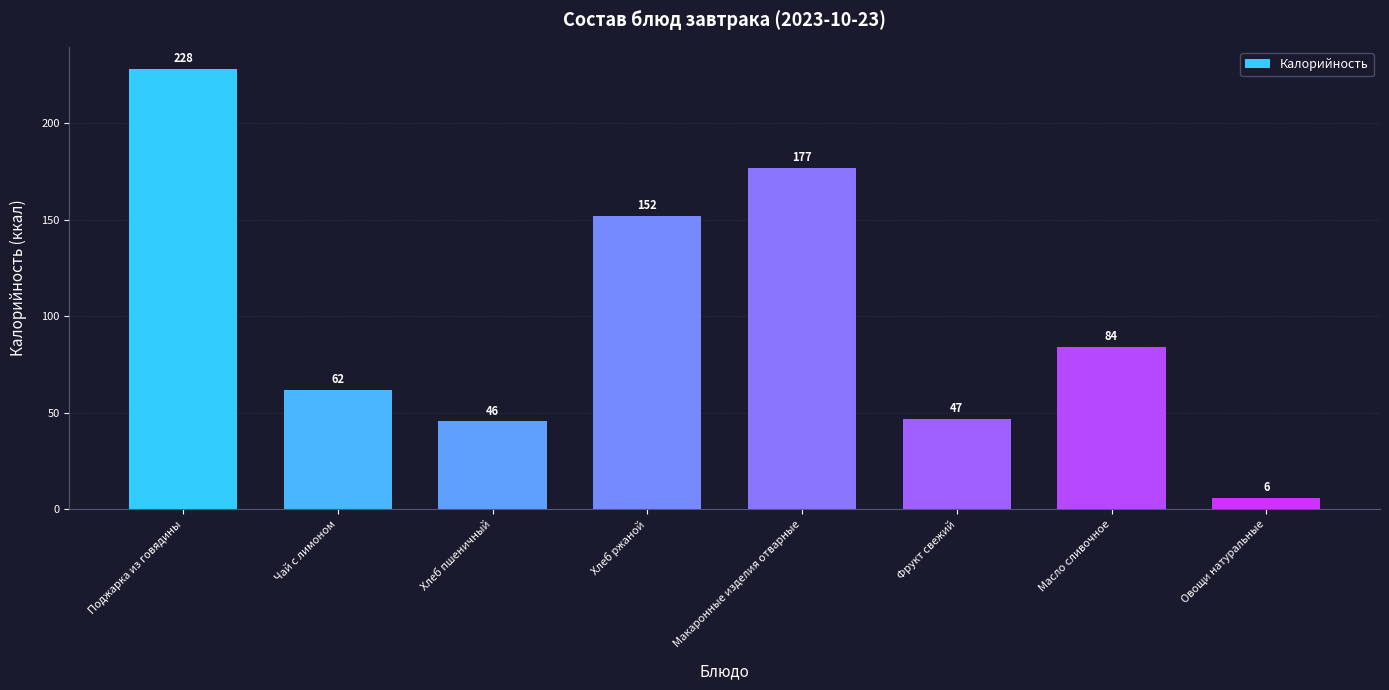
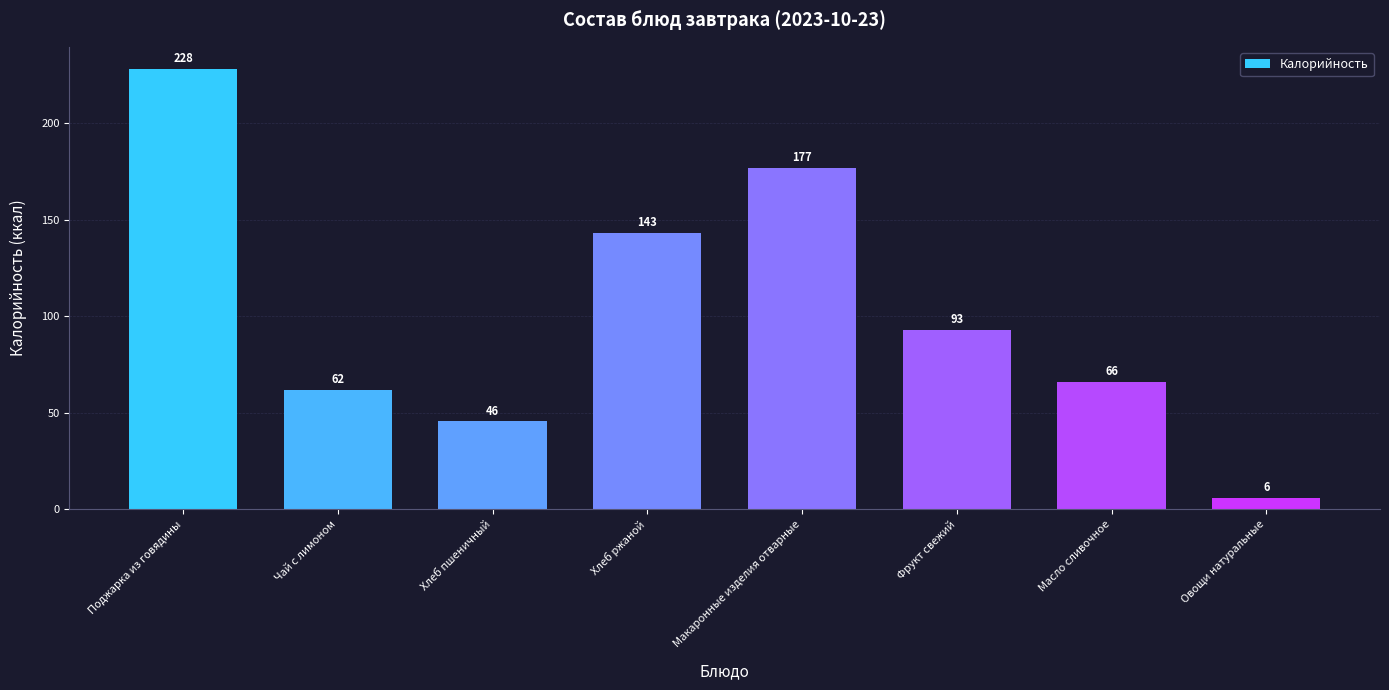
  {
    "Поджарка из говядины": 228,
    "Чай с лимоном": 62,
    "Хлеб пшеничный": 46,
-   "Хлеб ржаной": 152,
+   "Хлеб ржаной": 143,
    "Макаронные изделия отварные": 177,
-   "Фрукт свежий": 47,
-   "Масло сливочное": 84,
+   "Фрукт свежий": 93,
+   "Масло сливочное": 66,
    "Овощи натуральные": 6
  }
